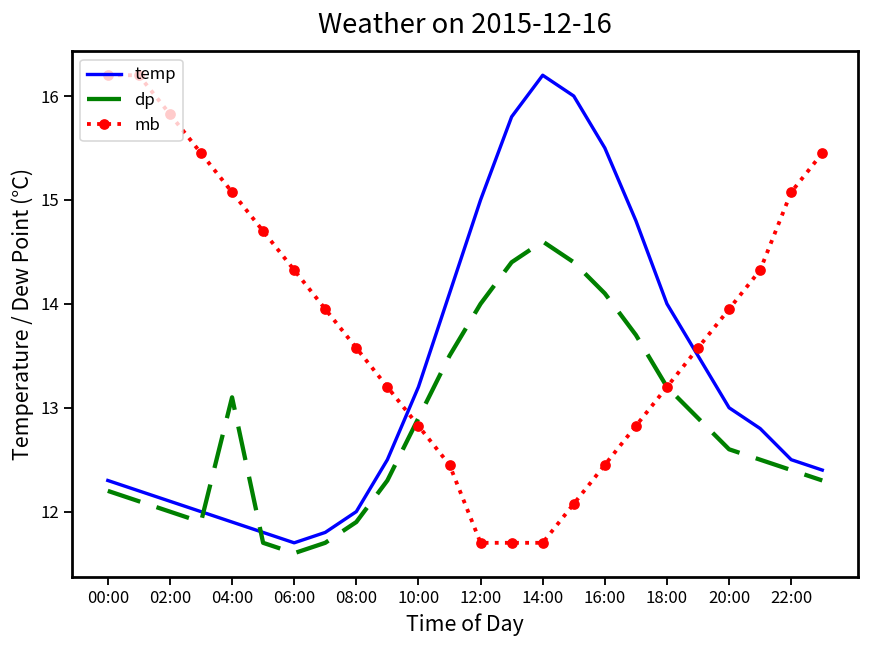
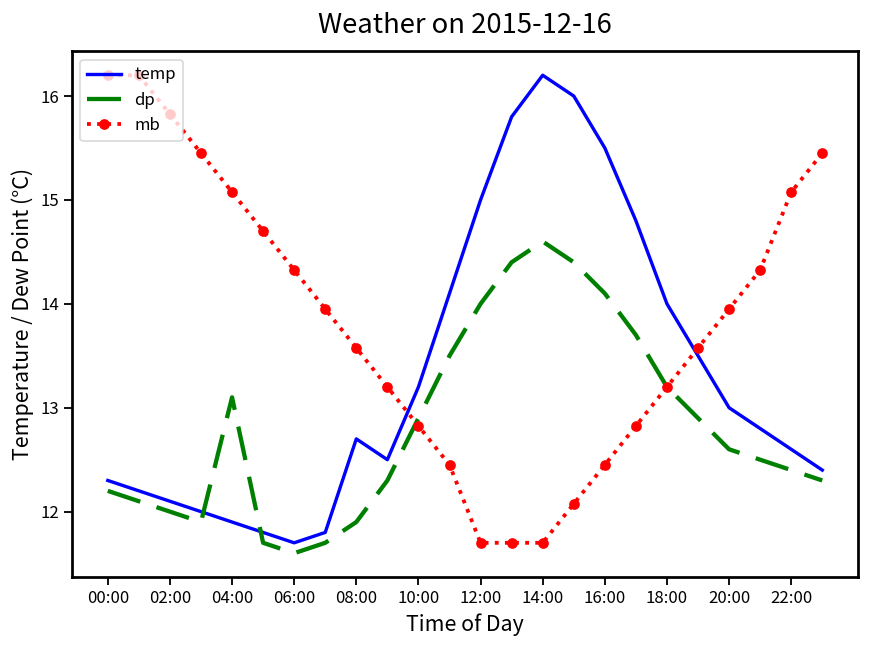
  {
    "temp": {
      "00:00": 12.3,
      "02:00": 12.1,
      "04:00": 11.9,
      "06:00": 11.7,
-     "08:00": 12.0,
+     "08:00": 12.7,
      "10:00": 13.2,
      "12:00": 15.0,
      "14:00": 16.2,
      "16:00": 15.5,
      "18:00": 14.0,
      "20:00": 13.0,
-     "22:00": 12.5
+     "22:00": 12.6
    },
    "dp": {
      "00:00": 12.2,
      "02:00": 12.0,
      "04:00": 13.1,
      "06:00": 11.6,
      "08:00": 11.9,
      "10:00": 12.9,
      "12:00": 14.0,
      "14:00": 14.6,
      "16:00": 14.1,
      "20:00": 12.6,
      "22:00": 12.4
    },
    "mb": {
      "04:00": 15.1,
      "06:00": 14.3,
      "08:00": 13.6,
      "10:00": 12.8,
      "12:00": 11.7,
      "14:00": 11.7,
      "16:00": 12.5,
      "20:00": 14.0,
      "22:00": 15.1
    }
  }
